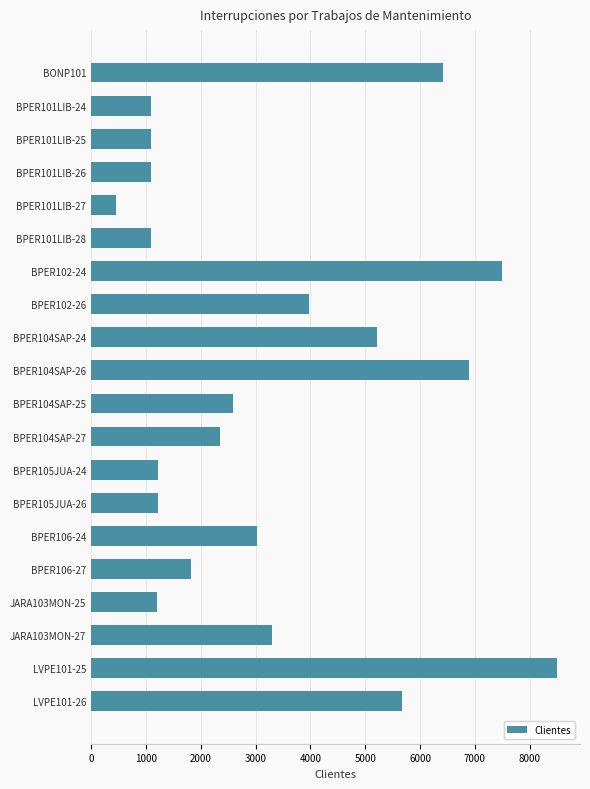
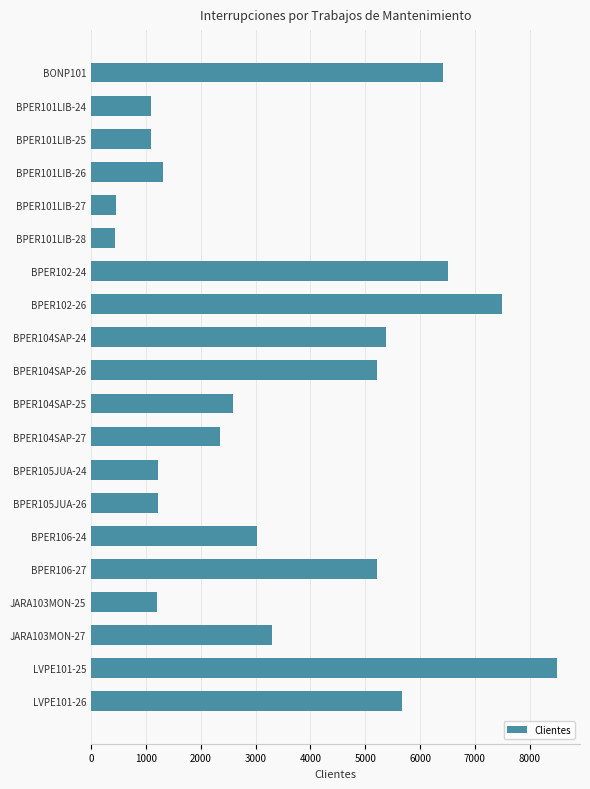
  {
    "BONP101": 6400,
    "BPER101LIB-24": 1100,
    "BPER101LIB-25": 1100,
-   "BPER101LIB-26": 1100,
+   "BPER101LIB-26": 1300,
    "BPER101LIB-27": 500,
-   "BPER101LIB-28": 1100,
-   "BPER102-24": 7500,
-   "BPER102-26": 4000,
-   "BPER104SAP-24": 5200,
-   "BPER104SAP-26": 6900,
+   "BPER101LIB-28": 400,
+   "BPER102-24": 6500,
+   "BPER102-26": 7500,
+   "BPER104SAP-24": 5400,
+   "BPER104SAP-26": 5200,
    "BPER104SAP-25": 2600,
    "BPER104SAP-27": 2300,
    "BPER105JUA-24": 1200,
    "BPER105JUA-26": 1200,
    "BPER106-24": 3000,
-   "BPER106-27": 1800,
+   "BPER106-27": 5200,
    "JARA103MON-25": 1200,
    "JARA103MON-27": 3300,
    "LVPE101-25": 8500,
    "LVPE101-26": 5700
  }
